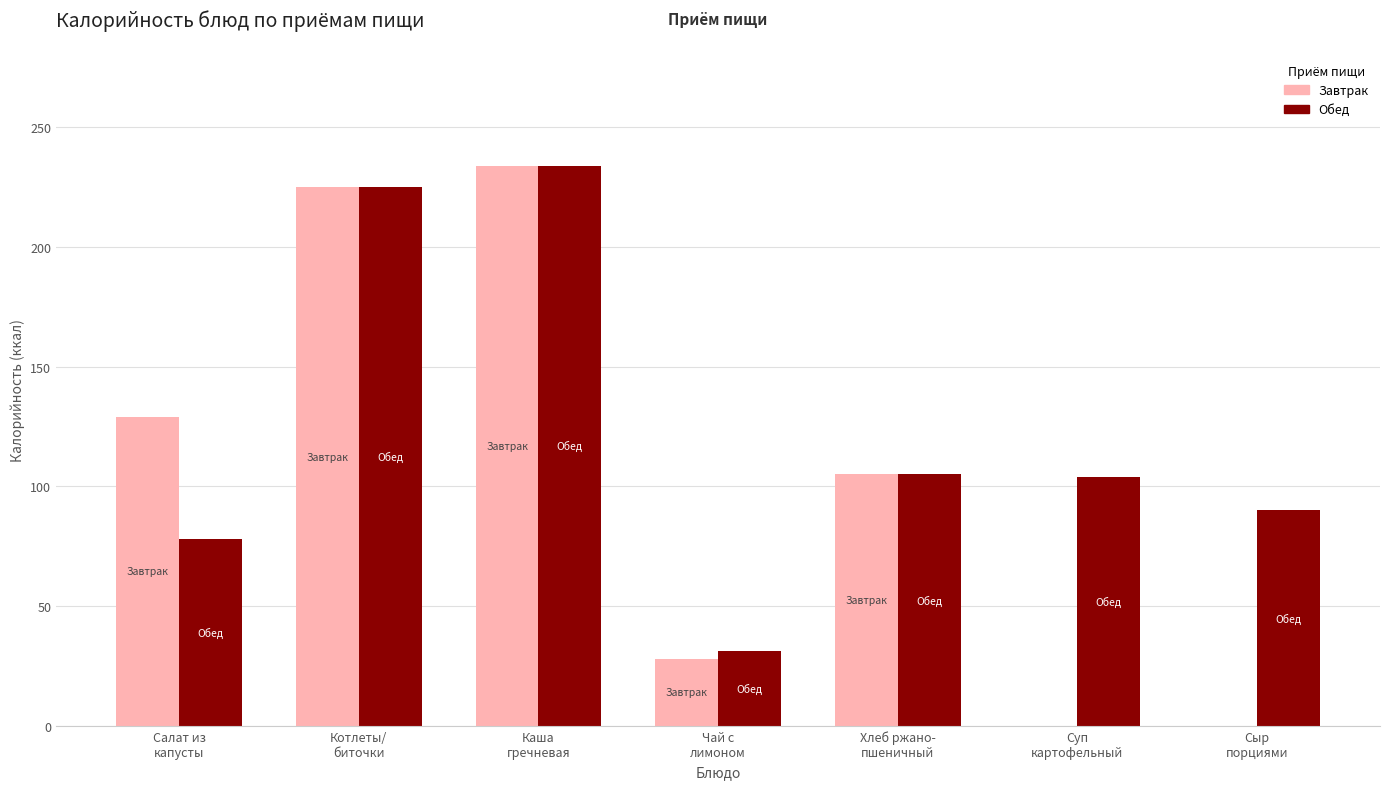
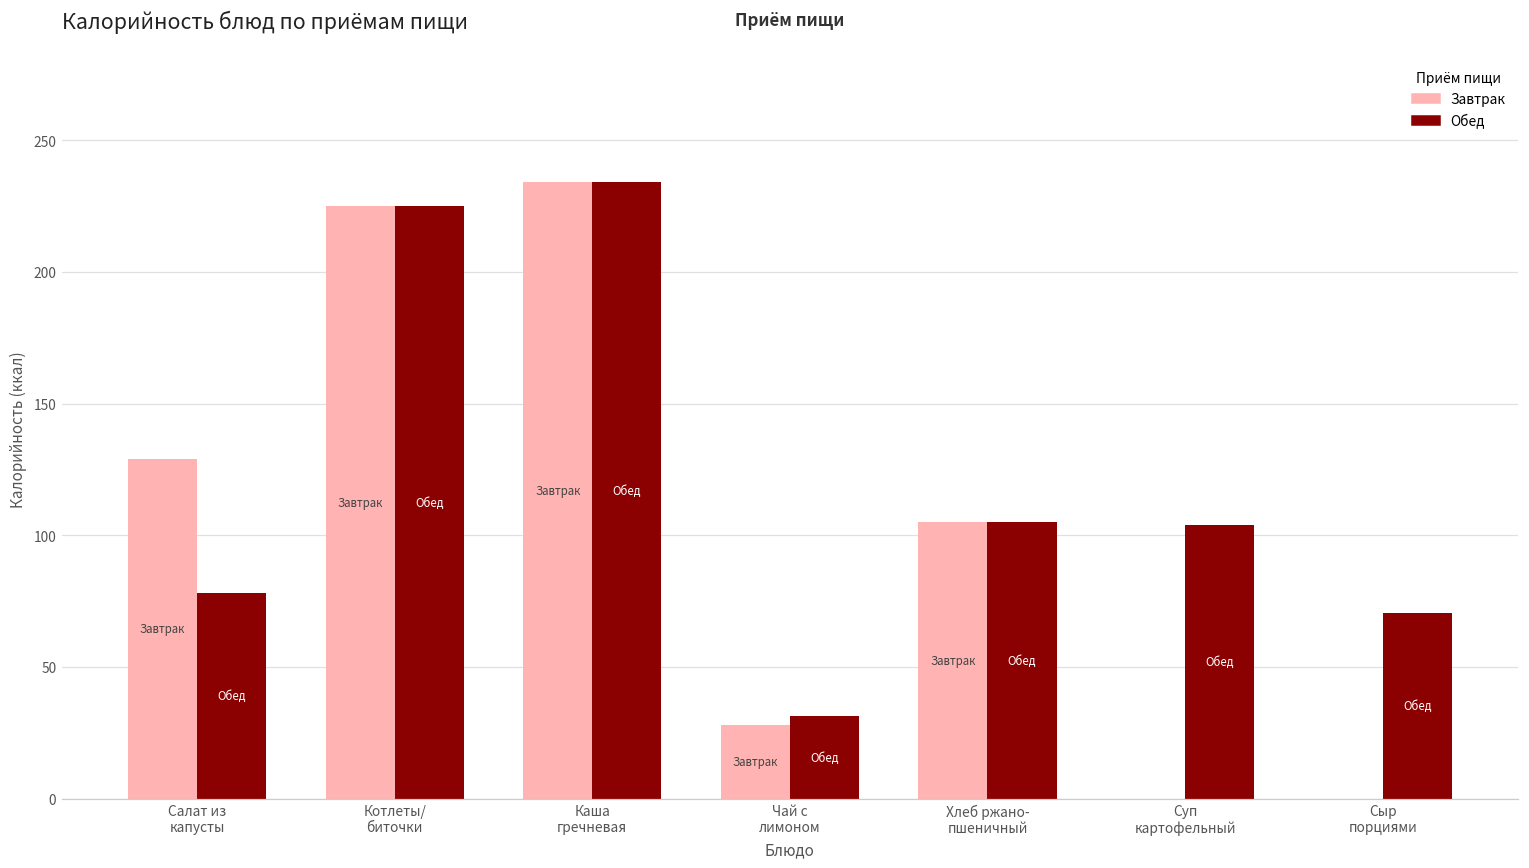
  {
    "Завтрак": {
      "Салат из капусты": 129,
      "Котлеты/ биточки": 225,
      "Каша гречневая": 234,
      "Чай с лимоном": 28,
      "Хлеб ржано- пшеничный": 105,
      "Суп картофельный": 0,
      "Сыр порциями": 0
    },
    "Обед": {
      "Салат из капусты": 78,
      "Котлеты/ биточки": 225,
      "Каша гречневая": 234,
      "Чай с лимоном": 31,
      "Хлеб ржано- пшеничный": 105,
      "Суп картофельный": 104,
-     "Сыр порциями": 90
+     "Сыр порциями": 70
    }
  }
